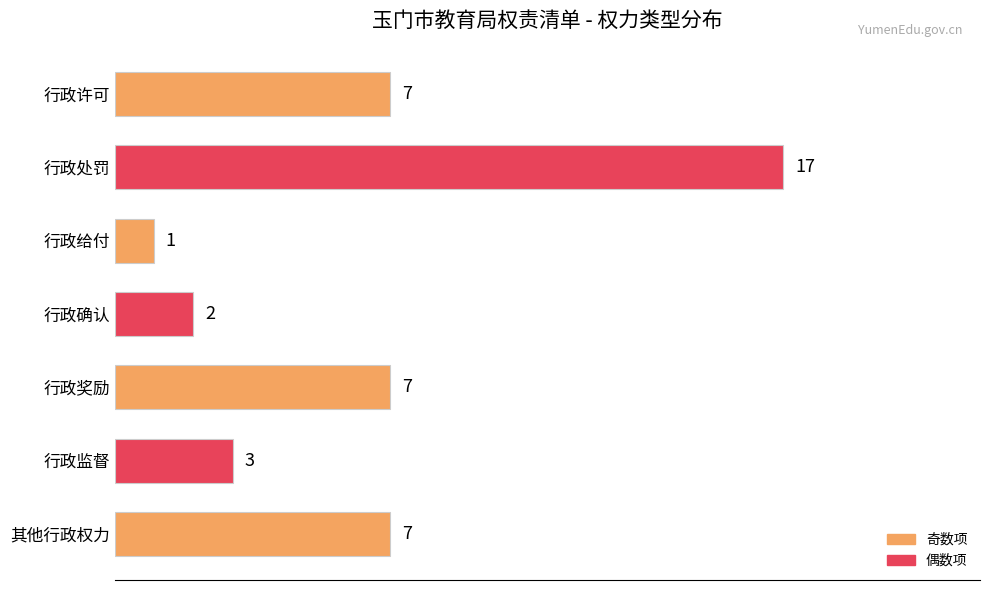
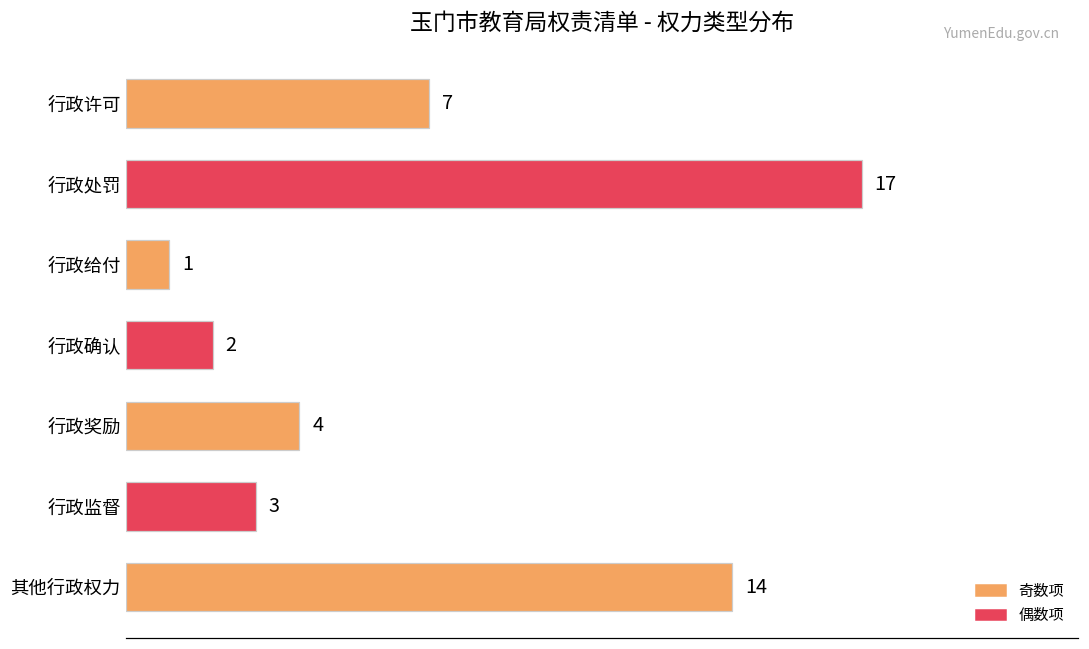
  {
    "行政许可": 7,
    "行政处罚": 17,
    "行政给付": 1,
    "行政确认": 2,
-   "行政奖励": 7,
+   "行政奖励": 4,
    "行政监督": 3,
-   "其他行政权力": 7
+   "其他行政权力": 14
  }
